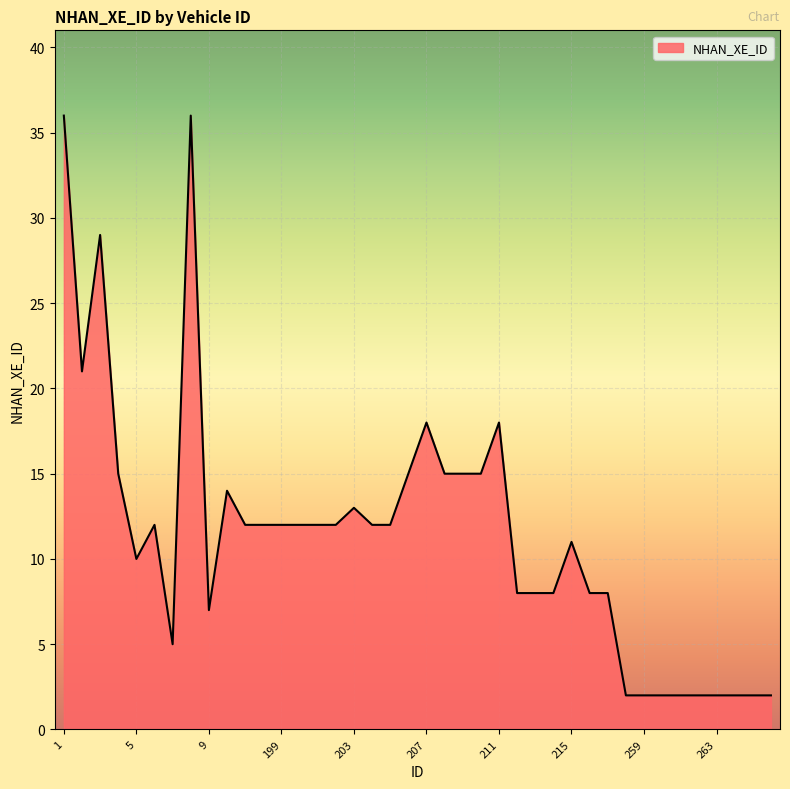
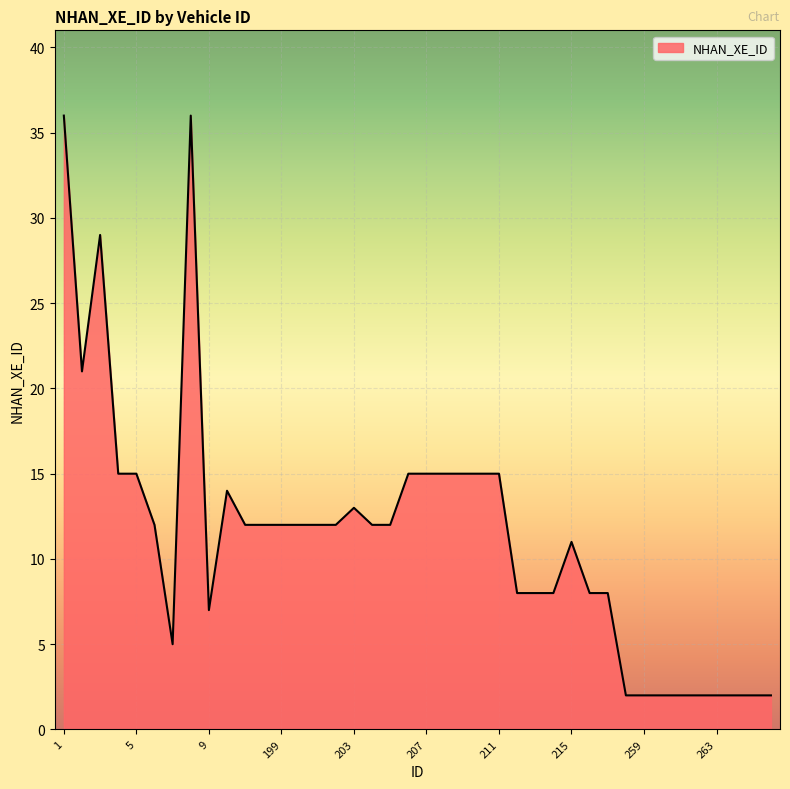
  {
    "1": 36,
-   "5": 10,
+   "5": 15,
    "9": 7,
    "199": 12,
    "203": 13,
-   "207": 18,
-   "211": 18,
+   "207": 15,
+   "211": 15,
    "215": 11,
    "259": 2,
    "263": 2
  }
